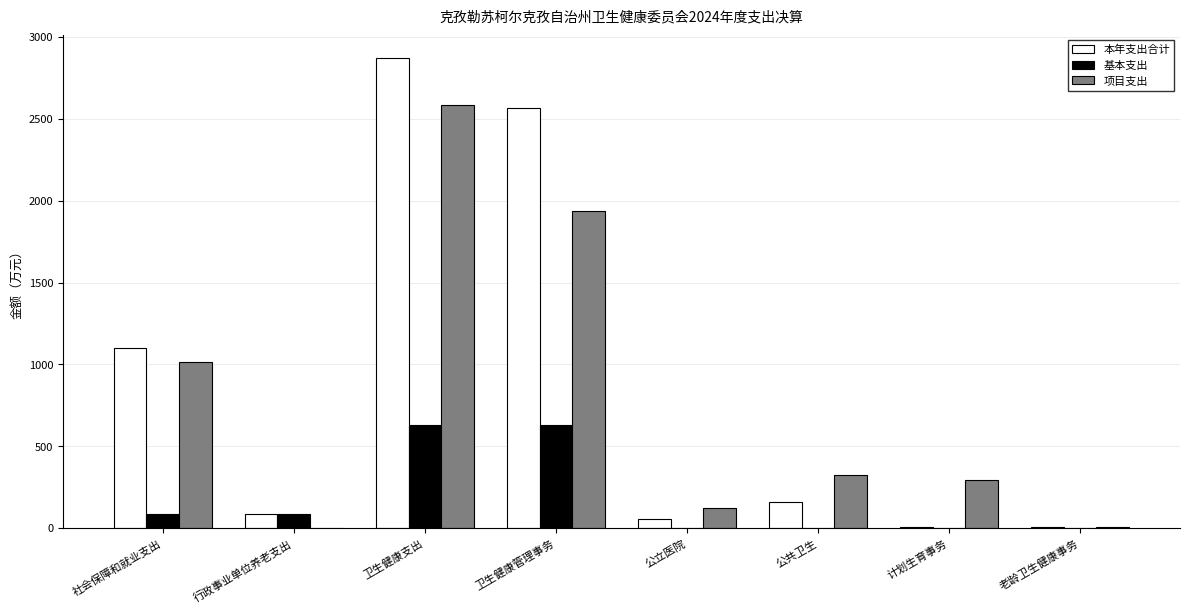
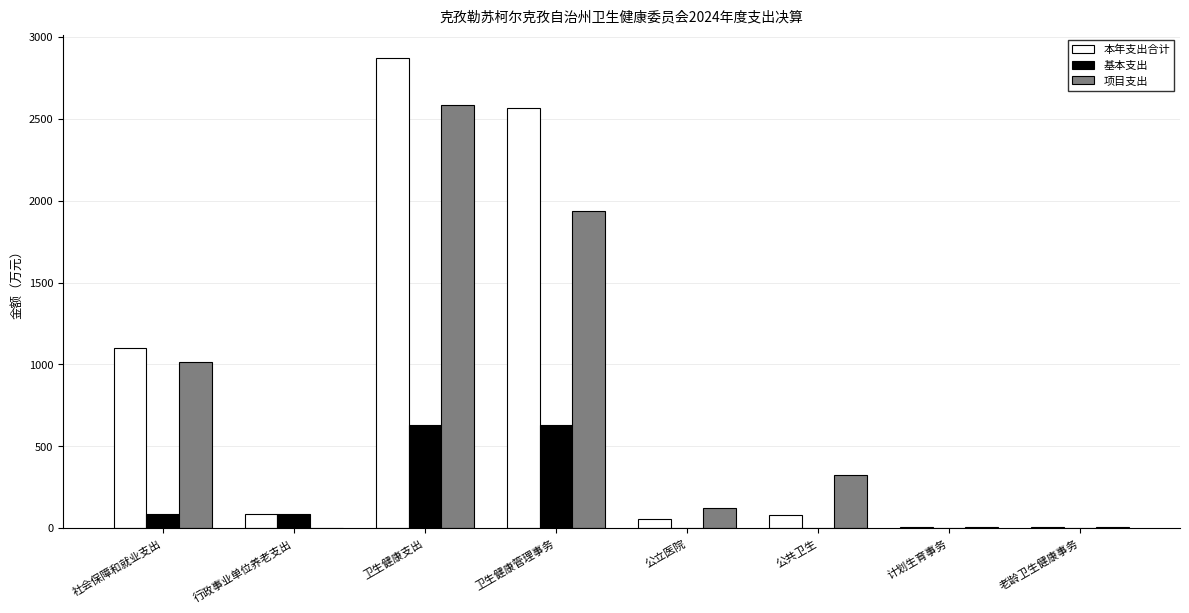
  {
    "本年支出合计": {
      "社会保障和就业支出": 1100,
      "行政事业单位养老支出": 90,
      "卫生健康支出": 2870,
      "卫生健康管理事务": 2570,
      "公立医院": 60,
-     "公共卫生": 160
+     "公共卫生": 80
    },
    "基本支出": {
      "社会保障和就业支出": 90,
      "行政事业单位养老支出": 90,
      "卫生健康支出": 630,
      "卫生健康管理事务": 630,
      "公立医院": 0,
      "公共卫生": 0,
      "计划生育事务": 0,
      "老龄卫生健康事务": 0
    },
    "项目支出": {
      "社会保障和就业支出": 1010,
      "行政事业单位养老支出": 0,
      "卫生健康支出": 2590,
      "卫生健康管理事务": 1940,
      "公立医院": 120,
      "公共卫生": 320,
-     "计划生育事务": 300
+     "计划生育事务": 10
    }
  }
